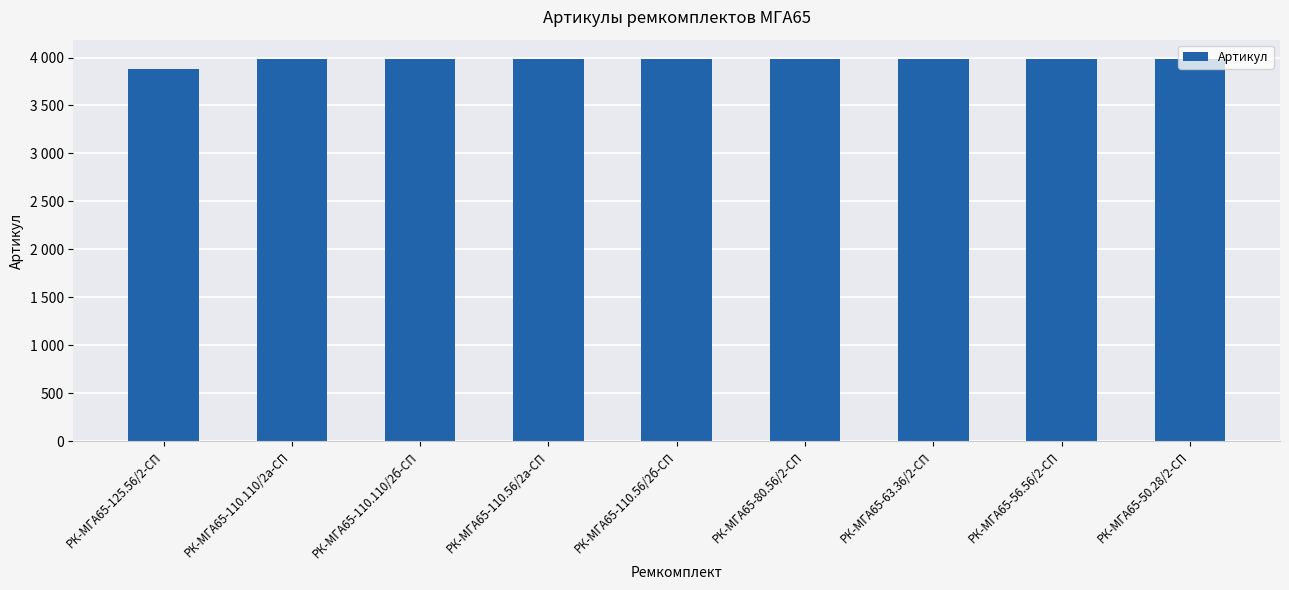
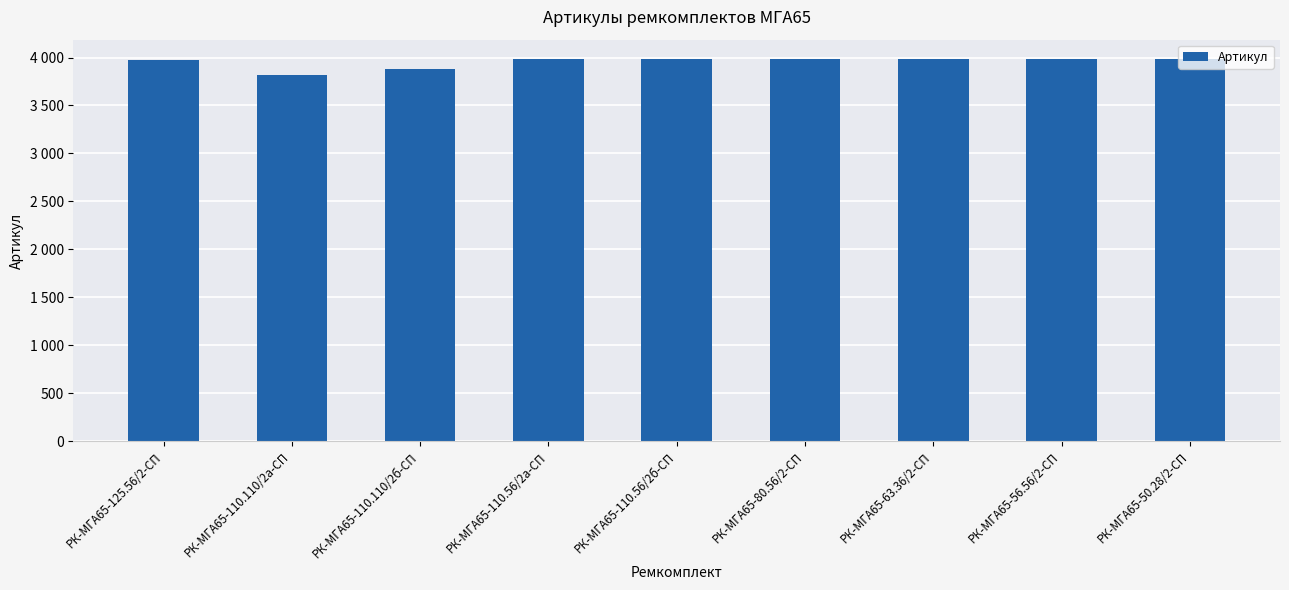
  {
-   "РК-МГА65-125.56/2-СП": 3900,
-   "РК-МГА65-110.110/2а-СП": 4000,
-   "РК-МГА65-110.110/2б-СП": 4000,
+   "РК-МГА65-125.56/2-СП": 4000,
+   "РК-МГА65-110.110/2а-СП": 3800,
+   "РК-МГА65-110.110/2б-СП": 3900,
    "РК-МГА65-110.56/2а-СП": 4000,
    "РК-МГА65-110.56/2б-СП": 4000,
    "РК-МГА65-80.56/2-СП": 4000,
    "РК-МГА65-63.36/2-СП": 4000,
    "РК-МГА65-56.56/2-СП": 4000
  }
